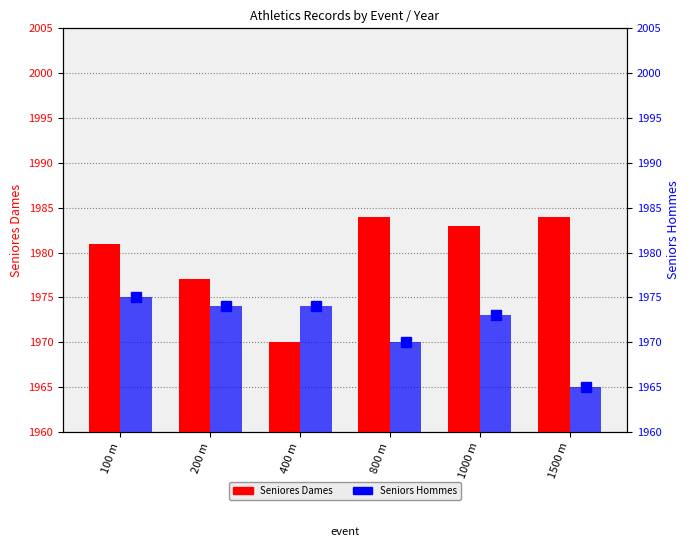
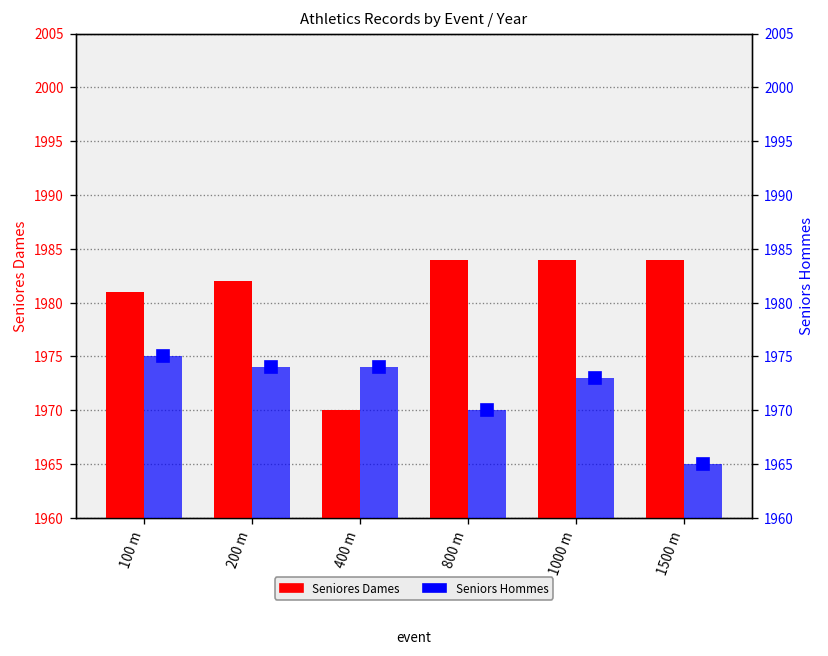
  {
    "Seniores Dames": {
      "100 m": 1981,
-     "200 m": 1977,
+     "200 m": 1982,
      "400 m": 1970,
      "800 m": 1984,
-     "1000 m": 1983,
+     "1000 m": 1984,
      "1500 m": 1984
    },
    "Seniors Hommes": {
      "100 m": 1975,
      "200 m": 1974,
      "400 m": 1974,
      "800 m": 1970,
      "1000 m": 1973,
      "1500 m": 1965
    }
  }
